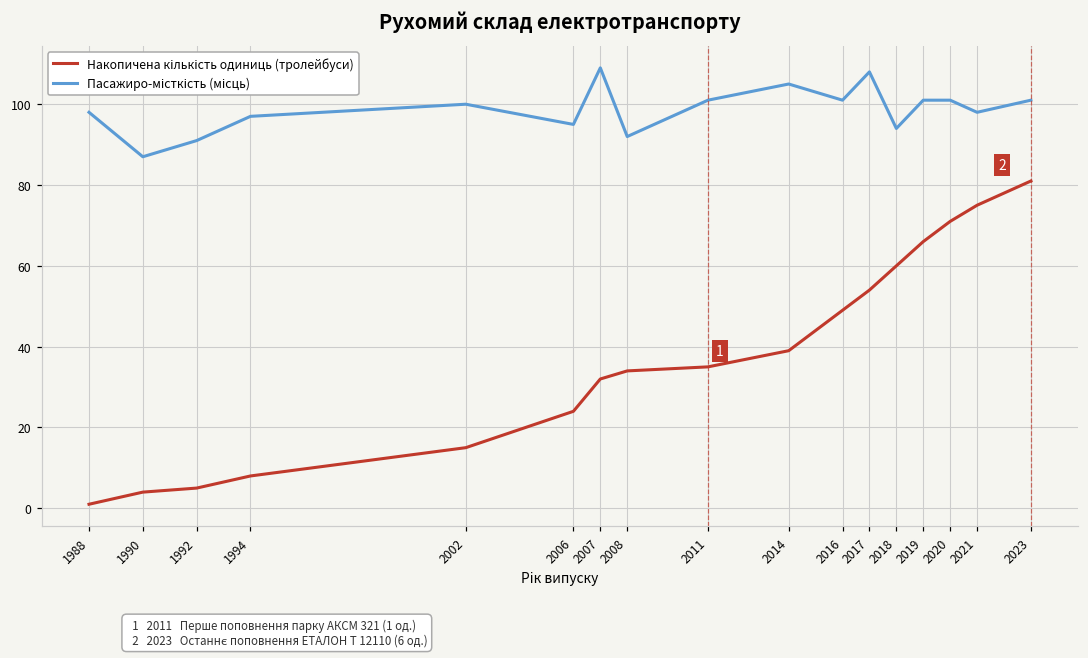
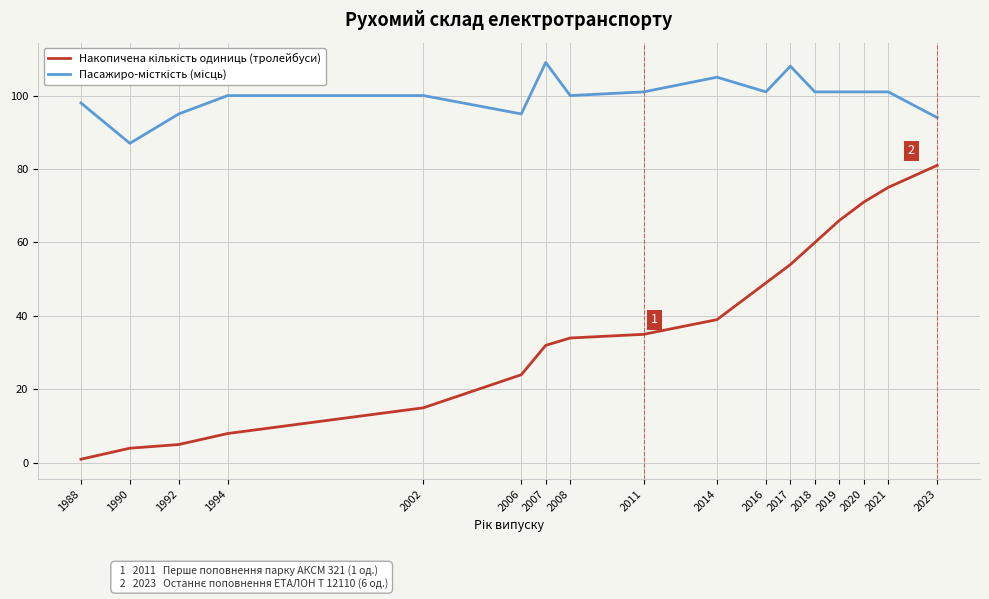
  {
    "Накопичена кількість одиниць (тролейбуси)": {
      "1988": 1,
      "1990": 4,
      "1992": 5,
      "1994": 8,
      "2002": 15,
      "2006": 24,
      "2007": 32,
      "2008": 34,
      "2014": 39,
      "2016": 49,
      "2017": 54,
      "2018": 60,
      "2019": 66,
      "2020": 71,
      "2021": 75
    },
    "Пасажиро-місткість (місць)": {
      "1988": 98,
      "1990": 87,
-     "1992": 91,
-     "1994": 97,
+     "1992": 95,
+     "1994": 100,
      "2002": 100,
      "2006": 95,
      "2007": 109,
-     "2008": 92,
+     "2008": 100,
      "2011": 101,
      "2014": 105,
      "2016": 101,
      "2017": 108,
-     "2018": 94,
+     "2018": 101,
      "2019": 101,
      "2020": 101,
-     "2021": 98,
-     "2023": 101
+     "2021": 101,
+     "2023": 94
    }
  }
